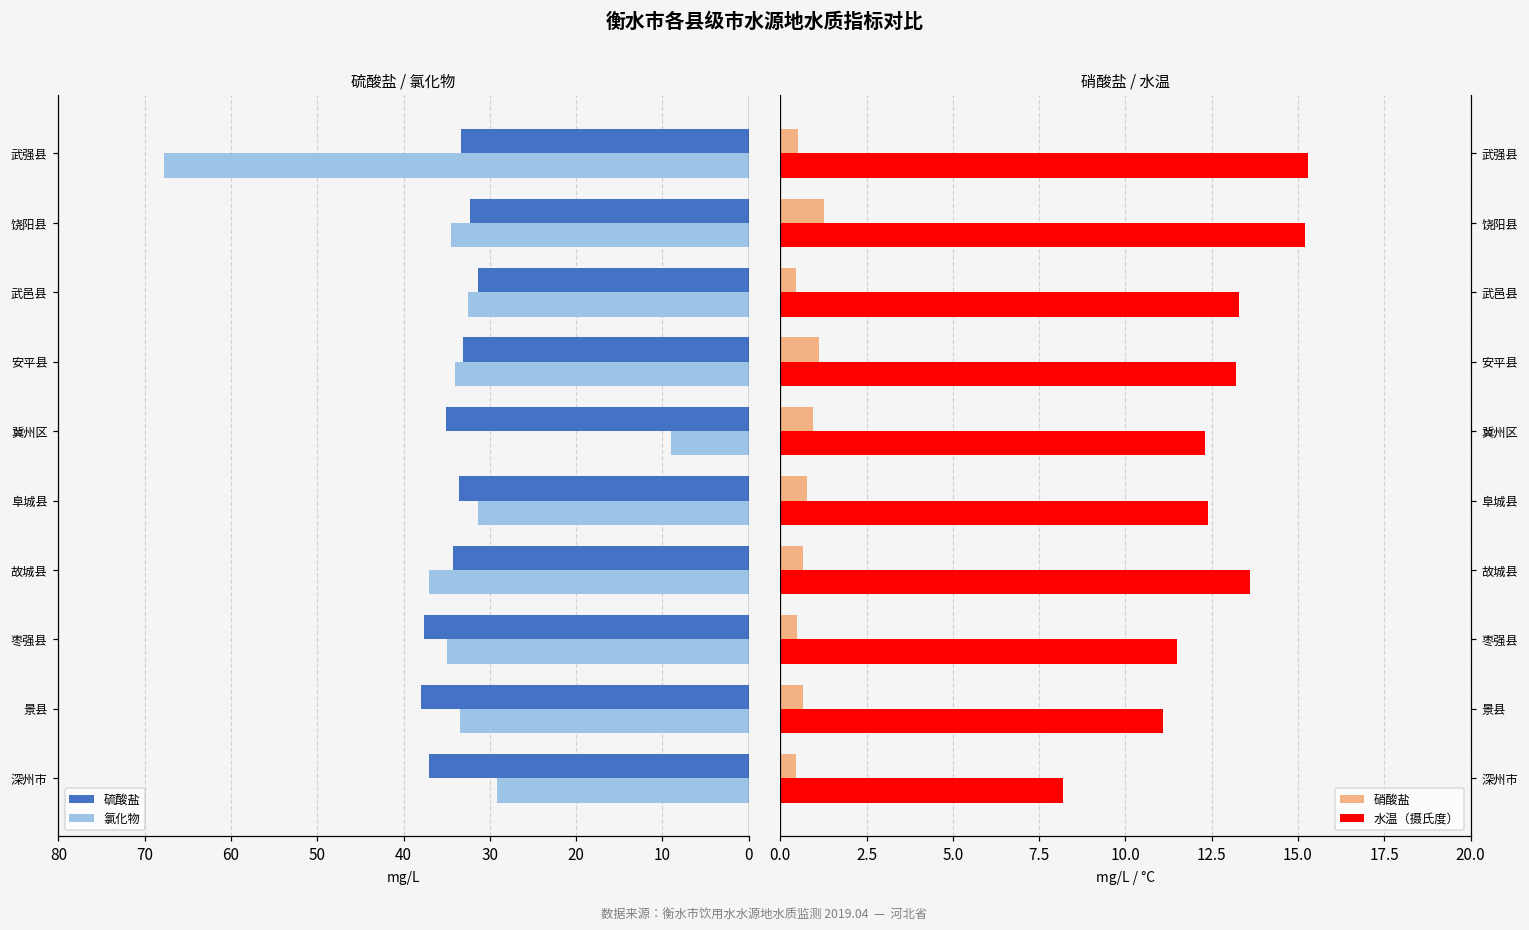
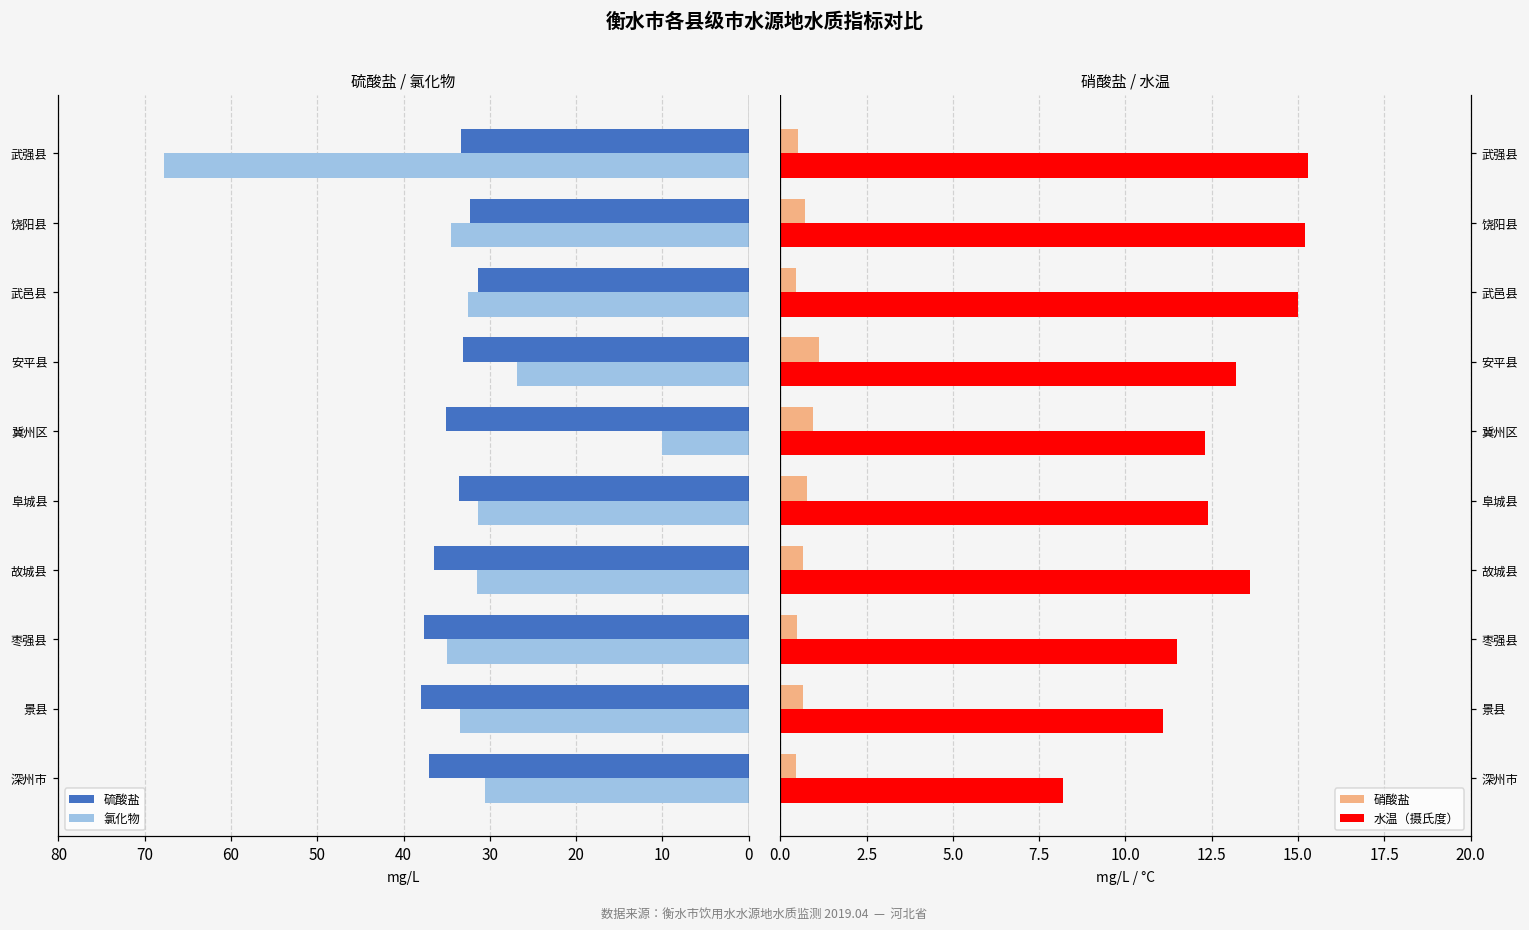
  {
    "硫酸盐 / 氯化物": {
      "硫酸盐": {
        "武强县": 33,
        "饶阳县": 32,
        "武邑县": 31,
        "安平县": 33,
        "冀州区": 35,
        "阜城县": 34,
-       "故城县": 34,
+       "故城县": 37,
        "枣强县": 38,
        "景县": 38,
        "深州市": 37
      },
      "氯化物": {
        "武强县": 68,
        "饶阳县": 35,
        "武邑县": 33,
-       "安平县": 34,
-       "冀州区": 9,
+       "安平县": 27,
+       "冀州区": 10,
        "阜城县": 31,
-       "故城县": 37,
+       "故城县": 32,
        "枣强县": 35,
        "景县": 34,
-       "深州市": 29
+       "深州市": 31
      }
    },
    "硝酸盐 / 水温": {
      "硝酸盐": {
        "武强县": 0.5,
-       "饶阳县": 1.3,
+       "饶阳县": 0.7,
        "武邑县": 0.5,
        "安平县": 1.1,
        "冀州区": 1.0,
        "阜城县": 0.8,
        "故城县": 0.7,
        "枣强县": 0.5,
        "景县": 0.7,
        "深州市": 0.5
      },
      "水温（摄氏度）": {
        "武强县": 15.3,
        "饶阳县": 15.2,
-       "武邑县": 13.3,
+       "武邑县": 15.0,
        "安平县": 13.2,
        "冀州区": 12.3,
        "阜城县": 12.4,
        "故城县": 13.6,
        "枣强县": 11.5,
        "景县": 11.1,
        "深州市": 8.2
      }
    }
  }
